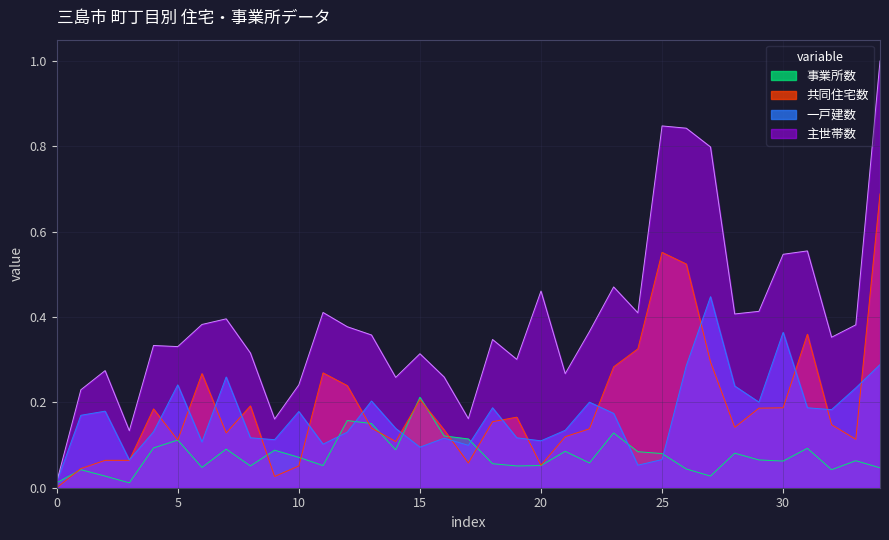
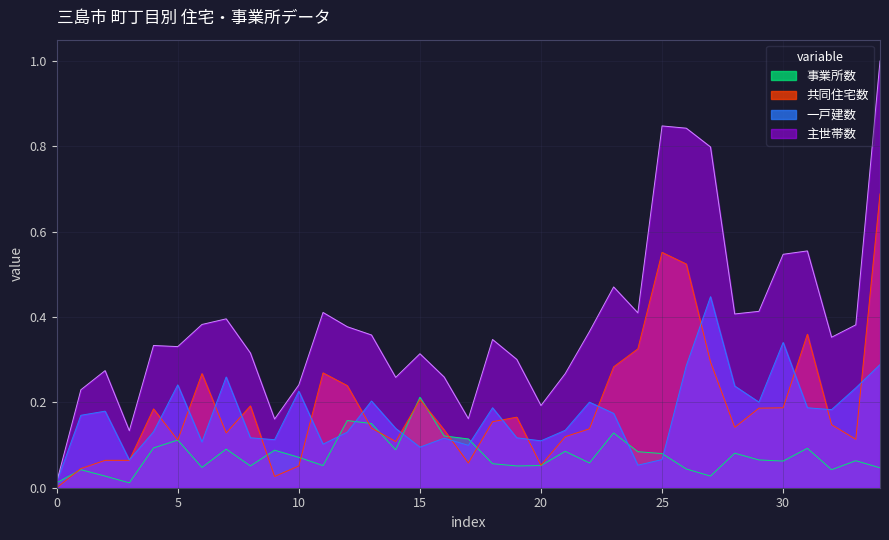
  {
    "事業所数": {
      "10": 0.07,
      "25": 0.08,
      "30": 0.06
    },
    "共同住宅数": {
      "0": 0.00,
      "10": 0.05,
      "25": 0.55,
      "30": 0.19
    },
    "一戸建数": {
      "5": 0.24,
-     "10": 0.18,
+     "10": 0.23,
      "15": 0.09,
      "20": 0.11,
      "25": 0.07,
-     "30": 0.36
+     "30": 0.34
    },
    "主世帯数": {
      "5": 0.33,
      "10": 0.24,
      "15": 0.31,
-     "20": 0.46,
+     "20": 0.19,
      "25": 0.85,
      "30": 0.55
    }
  }
